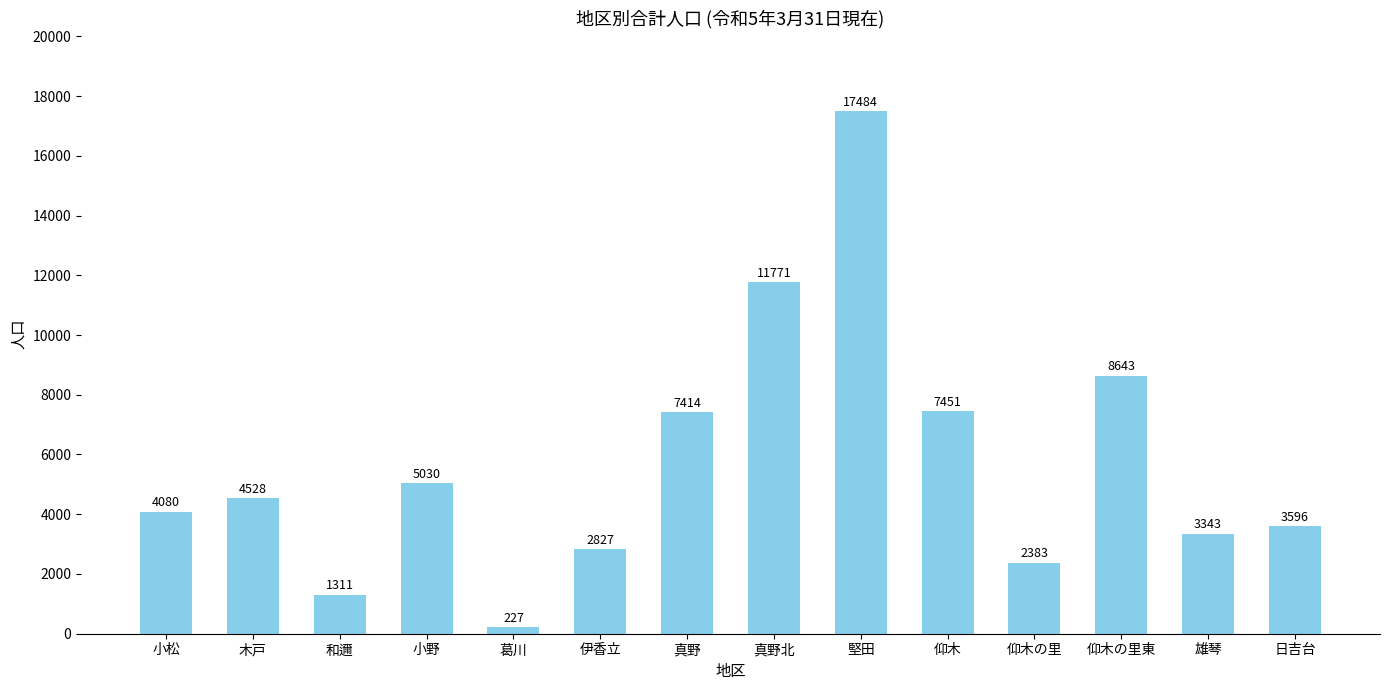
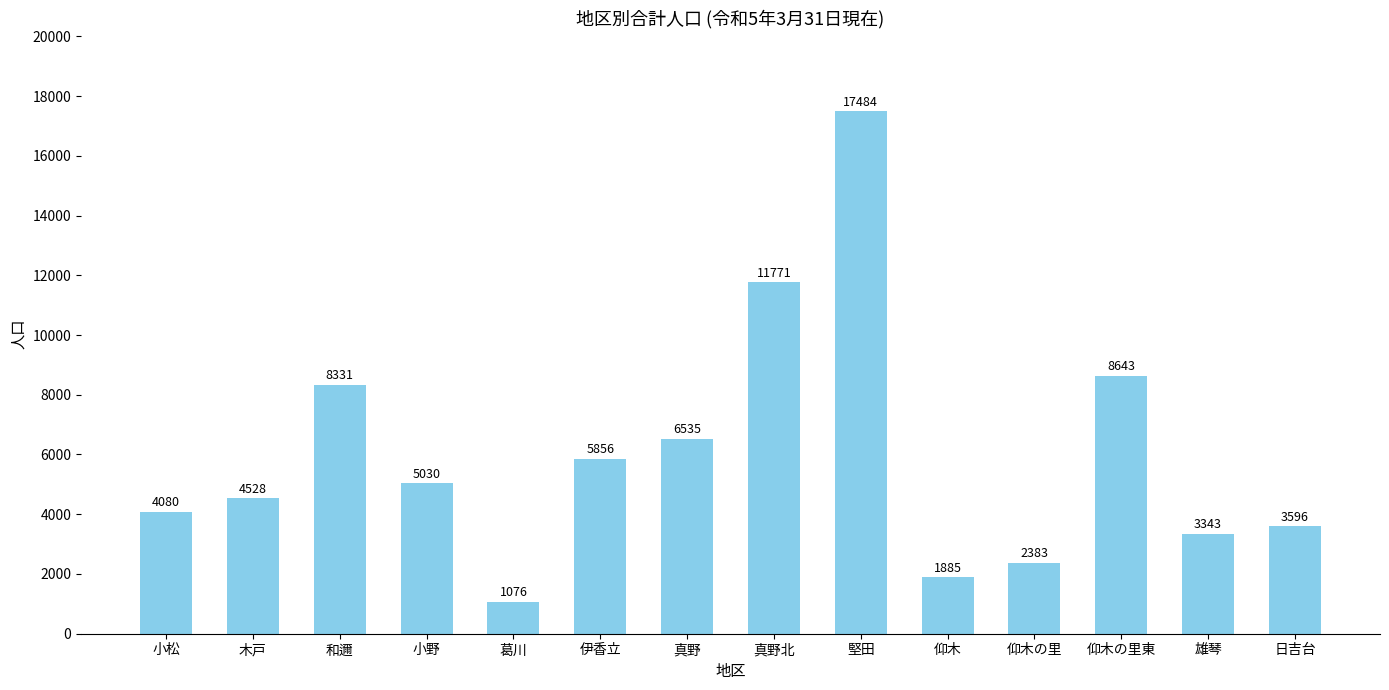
  {
    "小松": 4080,
    "木戸": 4528,
-   "和邇": 1311,
+   "和邇": 8331,
    "小野": 5030,
-   "葛川": 227,
-   "伊香立": 2827,
-   "真野": 7414,
+   "葛川": 1076,
+   "伊香立": 5856,
+   "真野": 6535,
    "真野北": 11771,
    "堅田": 17484,
-   "仰木": 7451,
+   "仰木": 1885,
    "仰木の里": 2383,
    "仰木の里東": 8643,
    "雄琴": 3343,
    "日吉台": 3596
  }
